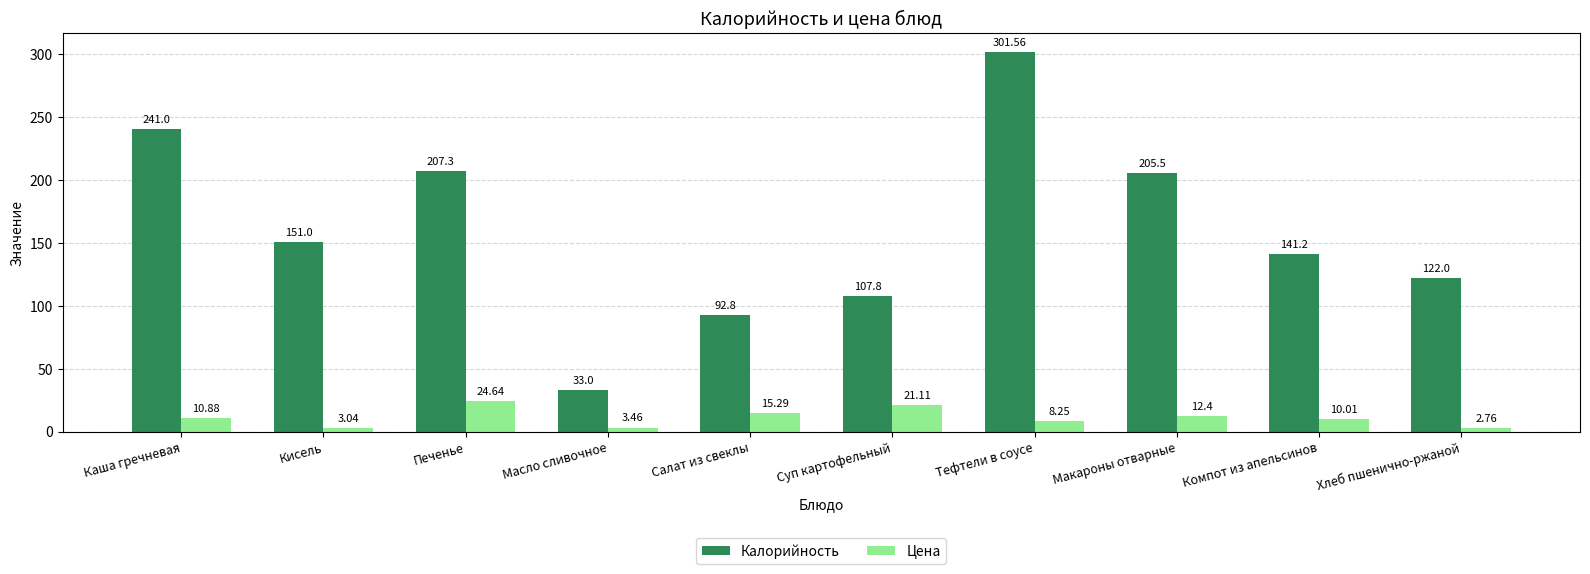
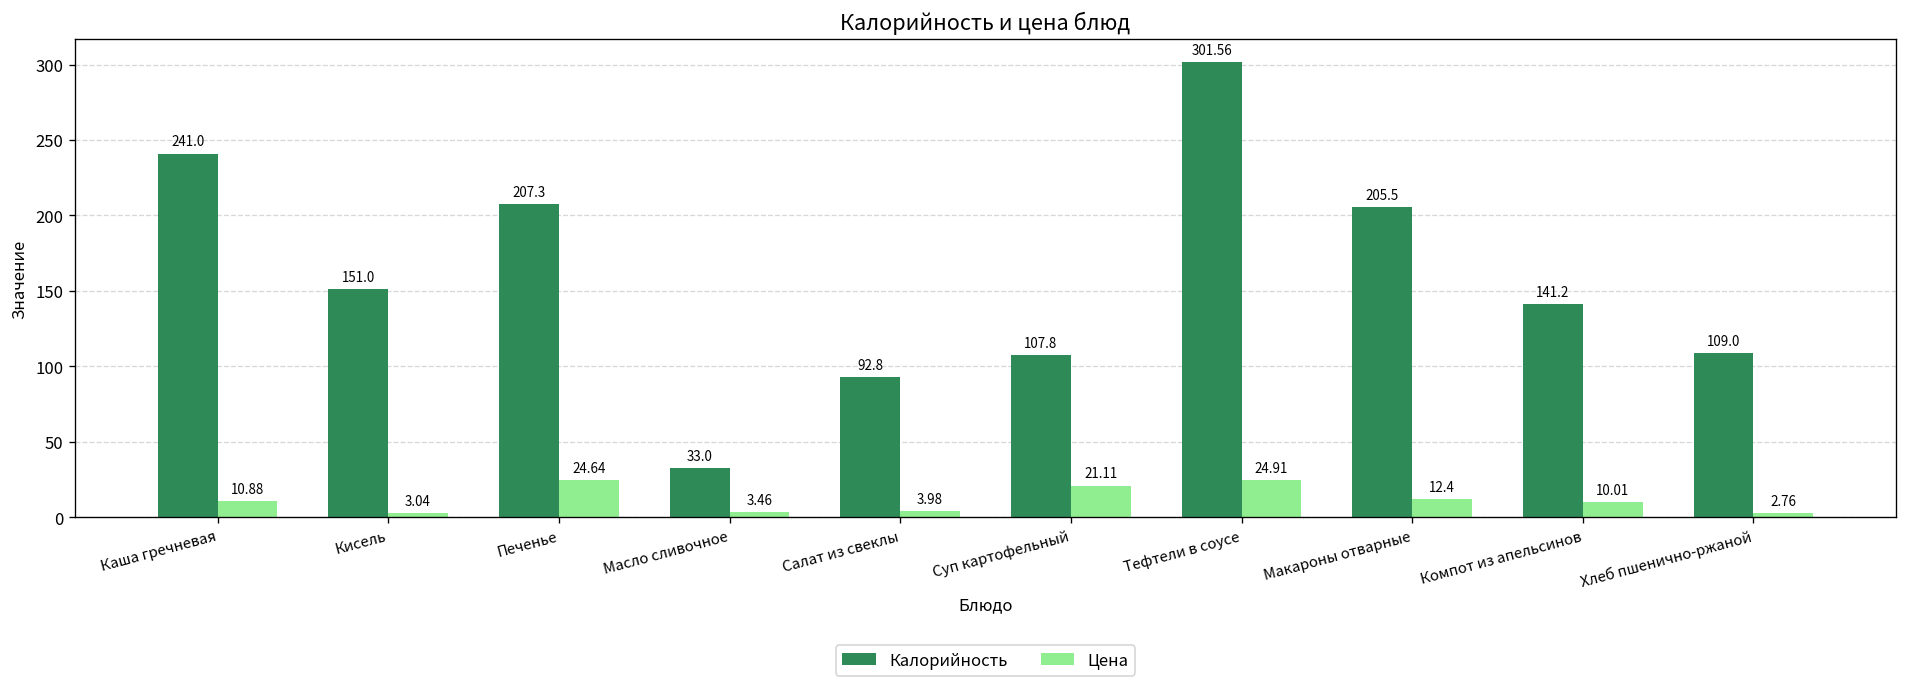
  {
    "Калорийность": {
      "Каша гречневая": 241.0,
      "Кисель": 151.0,
      "Печенье": 207.3,
      "Масло сливочное": 33.0,
      "Салат из свеклы": 92.8,
      "Суп картофельный": 107.8,
      "Тефтели в соусе": 301.56,
      "Макароны отварные": 205.5,
      "Компот из апельсинов": 141.2,
-     "Хлеб пшенично-ржаной": 122.0
+     "Хлеб пшенично-ржаной": 109.0
    },
    "Цена": {
      "Каша гречневая": 10.88,
      "Кисель": 3.04,
      "Печенье": 24.64,
      "Масло сливочное": 3.46,
-     "Салат из свеклы": 15.29,
+     "Салат из свеклы": 3.98,
      "Суп картофельный": 21.11,
-     "Тефтели в соусе": 8.25,
+     "Тефтели в соусе": 24.91,
      "Макароны отварные": 12.4,
      "Компот из апельсинов": 10.01,
      "Хлеб пшенично-ржаной": 2.76
    }
  }
